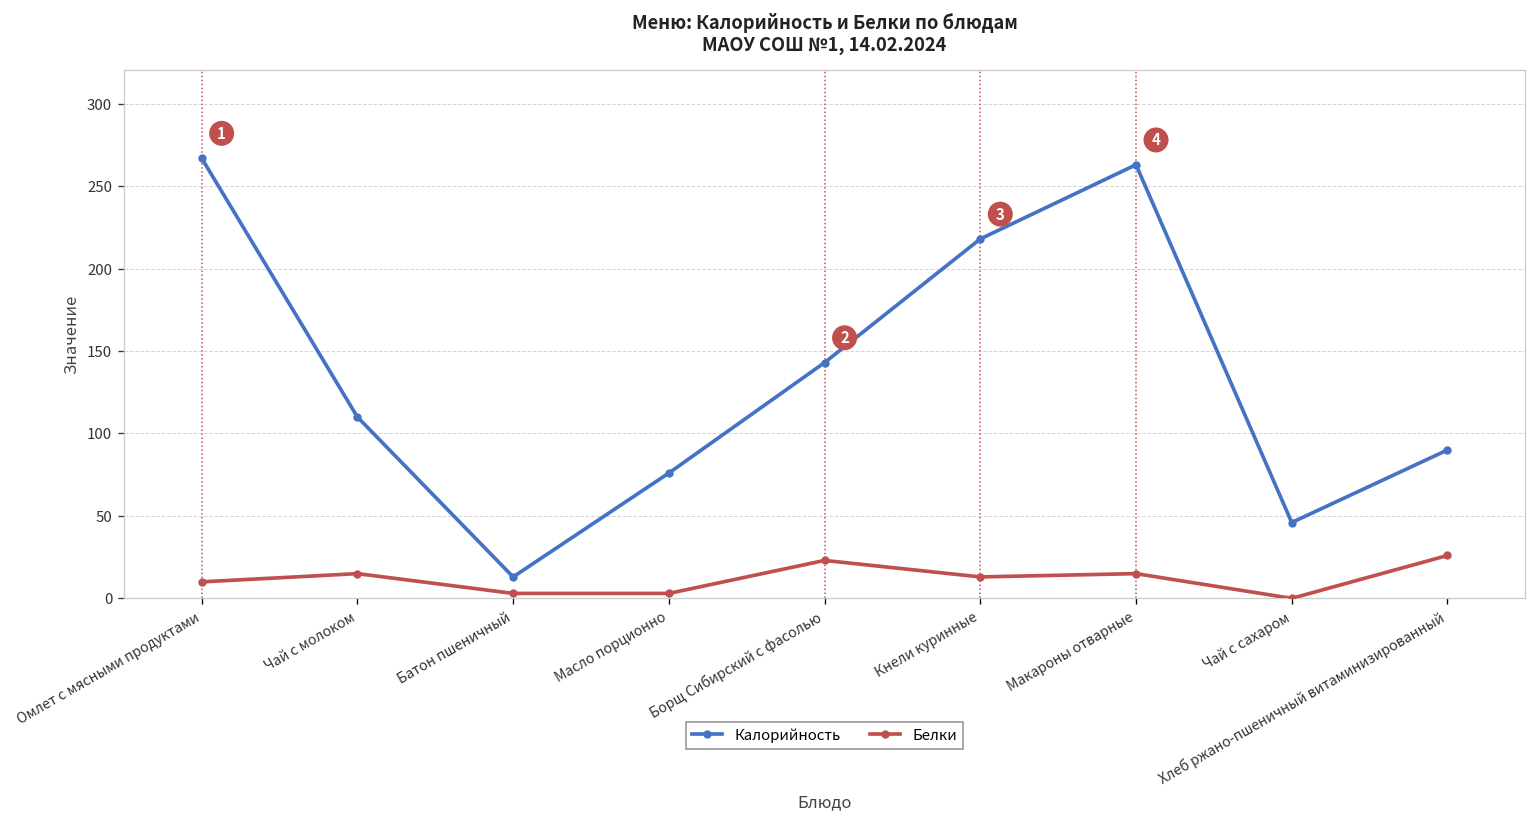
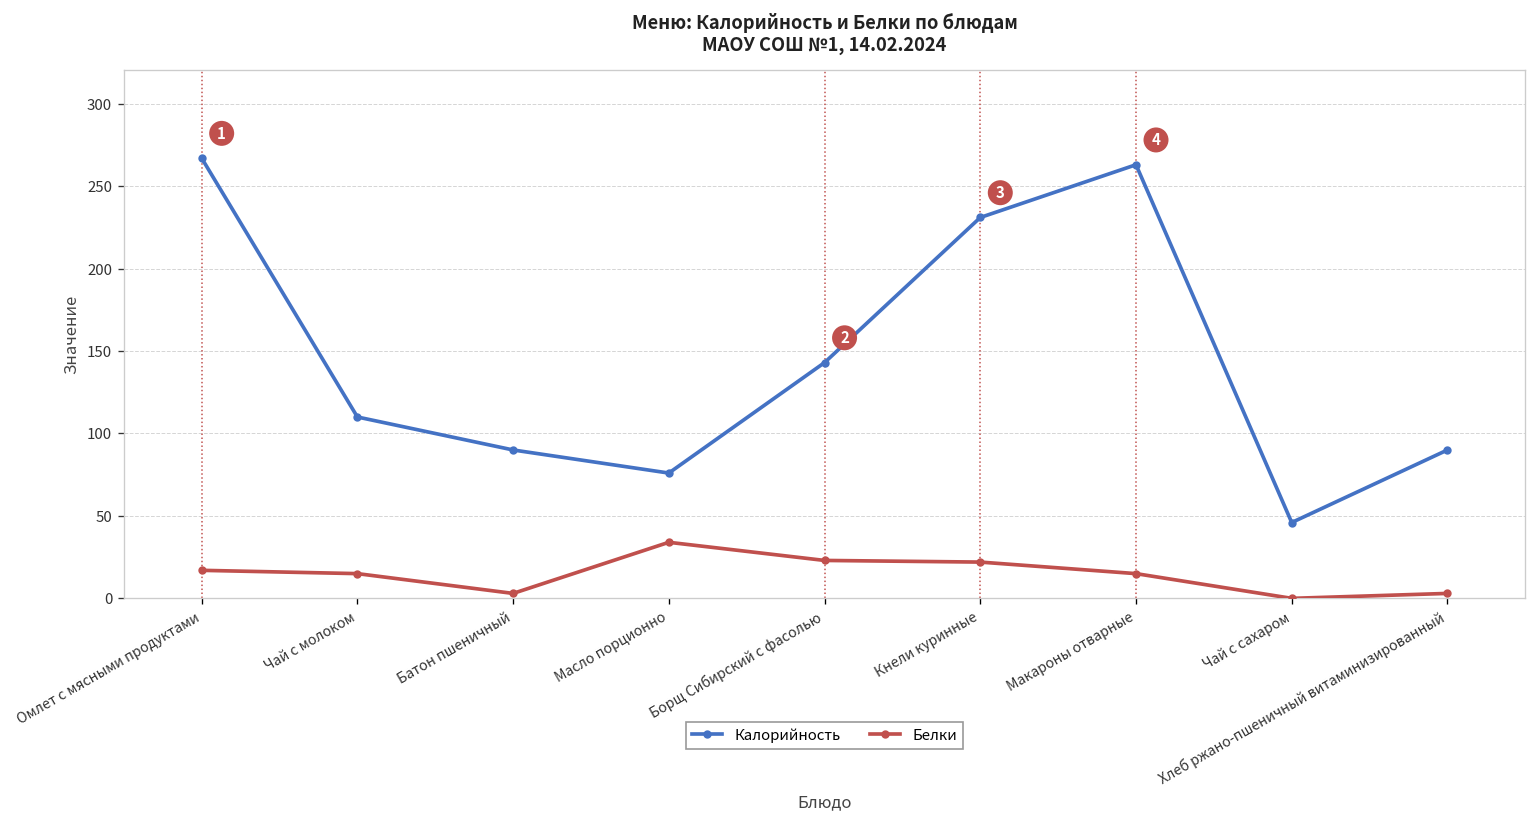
  {
    "Калорийность": {
      "Чай с молоком": 110,
-     "Батон пшеничный": 13,
+     "Батон пшеничный": 90,
      "Масло порционно": 76,
-     "Кнели куринные": 218,
+     "Кнели куринные": 231,
      "Чай с сахаром": 46,
      "Хлеб ржано-пшеничный витаминизированный": 90
    },
    "Белки": {
-     "Омлет с мясными продуктами": 10,
+     "Омлет с мясными продуктами": 17,
      "Чай с молоком": 15,
      "Батон пшеничный": 3,
-     "Масло порционно": 3,
+     "Масло порционно": 34,
      "Борщ Сибирский с фасолью": 23,
-     "Кнели куринные": 13,
+     "Кнели куринные": 22,
      "Макароны отварные": 15,
      "Чай с сахаром": 0,
-     "Хлеб ржано-пшеничный витаминизированный": 26
+     "Хлеб ржано-пшеничный витаминизированный": 3
    }
  }
